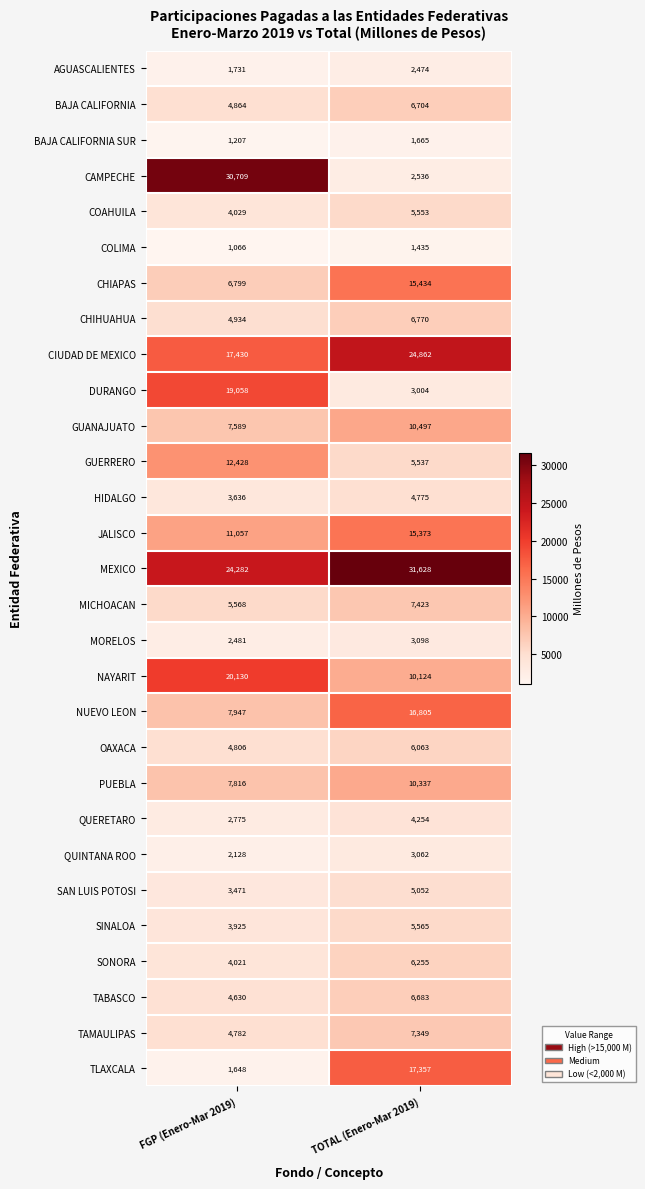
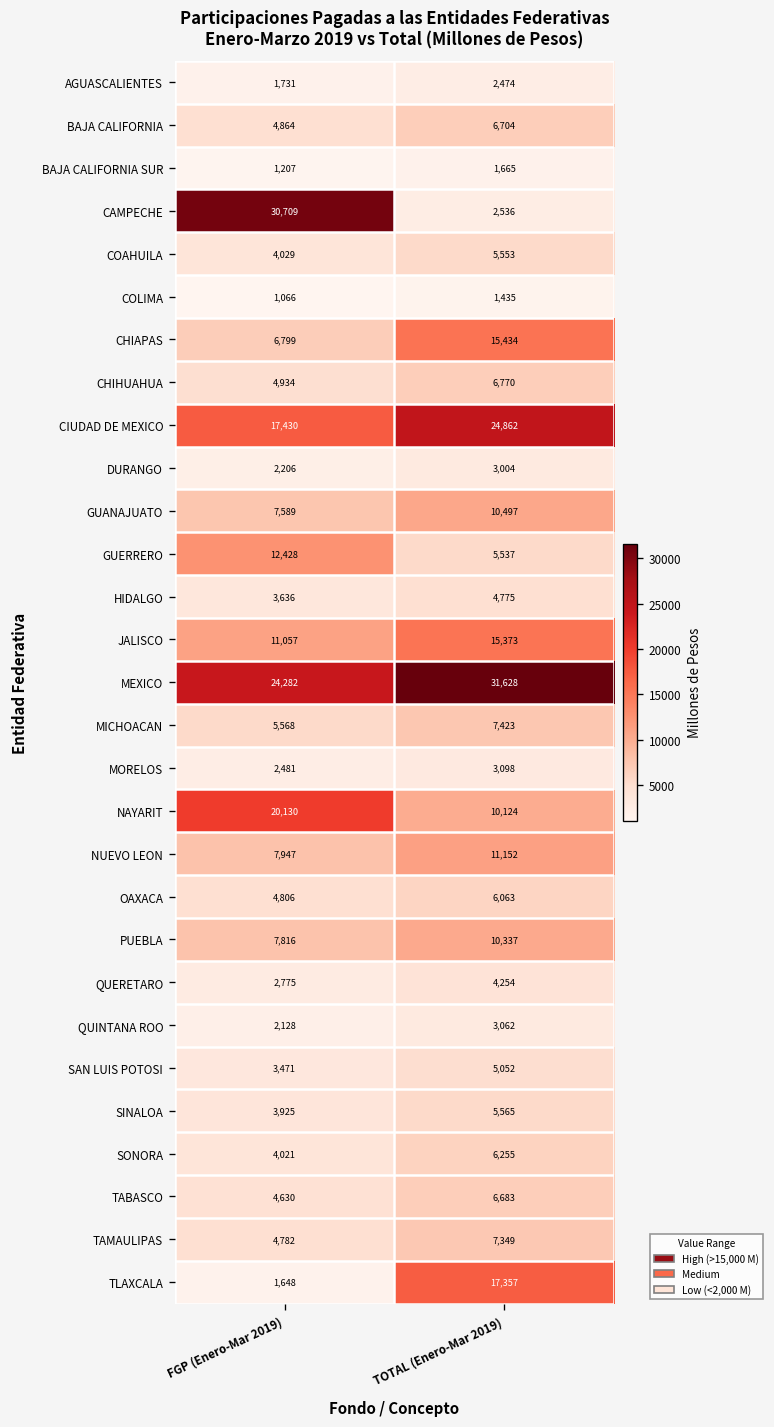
  {
    "AGUASCALIENTES": {
      "FGP (Enero-Mar 2019)": "1,731",
      "TOTAL (Enero-Mar 2019)": "2,474"
    },
    "BAJA CALIFORNIA": {
      "FGP (Enero-Mar 2019)": "4,864",
      "TOTAL (Enero-Mar 2019)": "6,704"
    },
    "BAJA CALIFORNIA SUR": {
      "FGP (Enero-Mar 2019)": "1,207",
      "TOTAL (Enero-Mar 2019)": "1,665"
    },
    "CAMPECHE": {
      "FGP (Enero-Mar 2019)": "30,709",
      "TOTAL (Enero-Mar 2019)": "2,536"
    },
    "COAHUILA": {
      "FGP (Enero-Mar 2019)": "4,029",
      "TOTAL (Enero-Mar 2019)": "5,553"
    },
    "COLIMA": {
      "FGP (Enero-Mar 2019)": "1,066",
      "TOTAL (Enero-Mar 2019)": "1,435"
    },
    "CHIAPAS": {
      "FGP (Enero-Mar 2019)": "6,799",
      "TOTAL (Enero-Mar 2019)": "15,434"
    },
    "CHIHUAHUA": {
      "FGP (Enero-Mar 2019)": "4,934",
      "TOTAL (Enero-Mar 2019)": "6,770"
    },
    "CIUDAD DE MEXICO": {
      "FGP (Enero-Mar 2019)": "17,430",
      "TOTAL (Enero-Mar 2019)": "24,862"
    },
    "DURANGO": {
-     "FGP (Enero-Mar 2019)": "19,058",
+     "FGP (Enero-Mar 2019)": "2,206",
      "TOTAL (Enero-Mar 2019)": "3,004"
    },
    "GUANAJUATO": {
      "FGP (Enero-Mar 2019)": "7,589",
      "TOTAL (Enero-Mar 2019)": "10,497"
    },
    "GUERRERO": {
      "FGP (Enero-Mar 2019)": "12,428",
      "TOTAL (Enero-Mar 2019)": "5,537"
    },
    "HIDALGO": {
      "FGP (Enero-Mar 2019)": "3,636",
      "TOTAL (Enero-Mar 2019)": "4,775"
    },
    "JALISCO": {
      "FGP (Enero-Mar 2019)": "11,057",
      "TOTAL (Enero-Mar 2019)": "15,373"
    },
    "MEXICO": {
      "FGP (Enero-Mar 2019)": "24,282",
      "TOTAL (Enero-Mar 2019)": "31,628"
    },
    "MICHOACAN": {
      "FGP (Enero-Mar 2019)": "5,568",
      "TOTAL (Enero-Mar 2019)": "7,423"
    },
    "MORELOS": {
      "FGP (Enero-Mar 2019)": "2,481",
      "TOTAL (Enero-Mar 2019)": "3,098"
    },
    "NAYARIT": {
      "FGP (Enero-Mar 2019)": "20,130",
      "TOTAL (Enero-Mar 2019)": "10,124"
    },
    "NUEVO LEON": {
      "FGP (Enero-Mar 2019)": "7,947",
-     "TOTAL (Enero-Mar 2019)": "16,805"
+     "TOTAL (Enero-Mar 2019)": "11,152"
    },
    "OAXACA": {
      "FGP (Enero-Mar 2019)": "4,806",
      "TOTAL (Enero-Mar 2019)": "6,063"
    },
    "PUEBLA": {
      "FGP (Enero-Mar 2019)": "7,816",
      "TOTAL (Enero-Mar 2019)": "10,337"
    },
    "QUERETARO": {
      "FGP (Enero-Mar 2019)": "2,775",
      "TOTAL (Enero-Mar 2019)": "4,254"
    },
    "QUINTANA ROO": {
      "FGP (Enero-Mar 2019)": "2,128",
      "TOTAL (Enero-Mar 2019)": "3,062"
    },
    "SAN LUIS POTOSI": {
      "FGP (Enero-Mar 2019)": "3,471",
      "TOTAL (Enero-Mar 2019)": "5,052"
    },
    "SINALOA": {
      "FGP (Enero-Mar 2019)": "3,925",
      "TOTAL (Enero-Mar 2019)": "5,565"
    },
    "SONORA": {
      "FGP (Enero-Mar 2019)": "4,021",
      "TOTAL (Enero-Mar 2019)": "6,255"
    },
    "TABASCO": {
      "FGP (Enero-Mar 2019)": "4,630",
      "TOTAL (Enero-Mar 2019)": "6,683"
    },
    "TAMAULIPAS": {
      "FGP (Enero-Mar 2019)": "4,782",
      "TOTAL (Enero-Mar 2019)": "7,349"
    },
    "TLAXCALA": {
      "FGP (Enero-Mar 2019)": "1,648",
      "TOTAL (Enero-Mar 2019)": "17,357"
    }
  }
